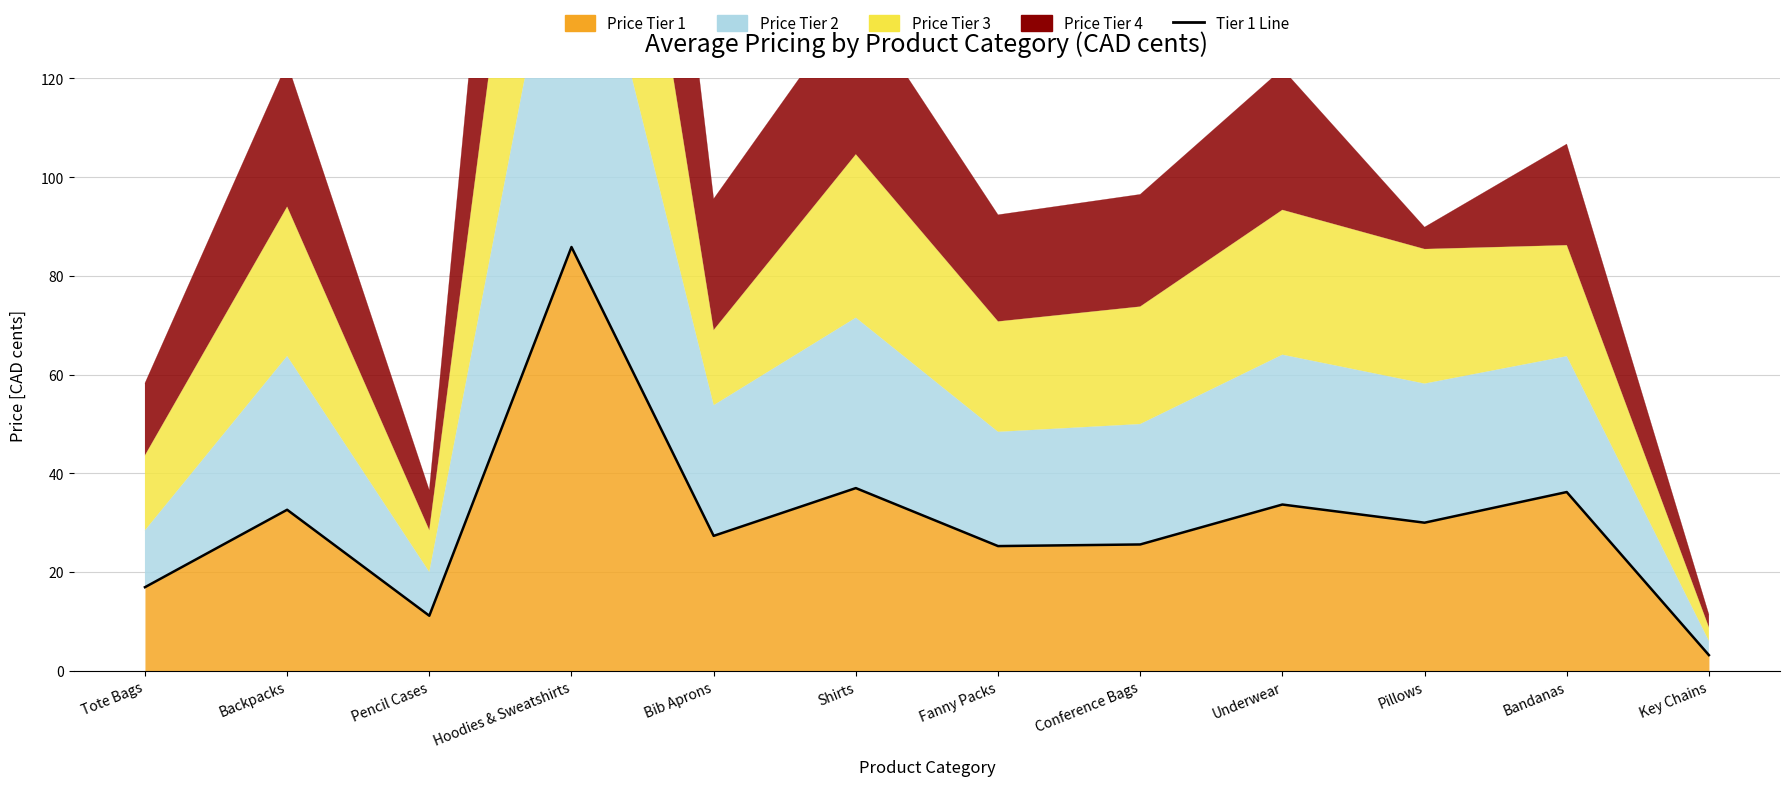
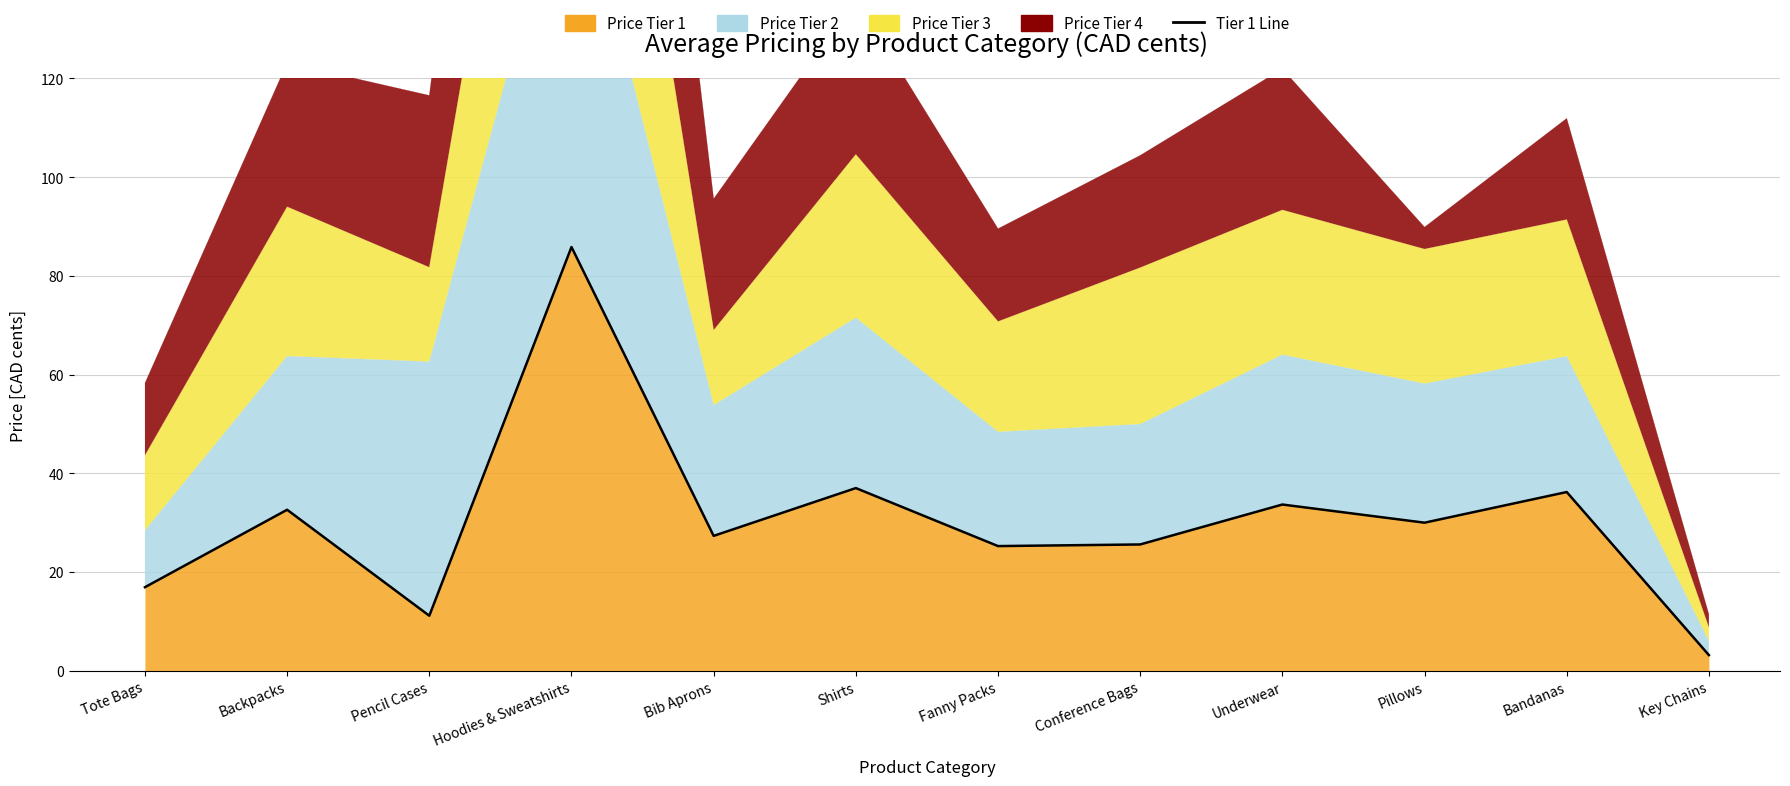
  {
    "Price Tier 1": {
      "Tote Bags": 17,
      "Backpacks": 33,
      "Pencil Cases": 11,
      "Hoodies & Sweatshirts": 86,
      "Bib Aprons": 27,
      "Shirts": 37,
      "Fanny Packs": 25,
      "Conference Bags": 26,
      "Underwear": 34,
      "Pillows": 30,
      "Bandanas": 36,
      "Key Chains": 3
    },
    "Price Tier 2": {
      "Tote Bags": 12,
      "Backpacks": 31,
-     "Pencil Cases": 9,
+     "Pencil Cases": 51,
      "Bib Aprons": 26,
      "Shirts": 35,
      "Fanny Packs": 23,
      "Conference Bags": 24,
      "Underwear": 30,
      "Pillows": 28,
      "Bandanas": 28,
      "Key Chains": 3
    },
    "Price Tier 3": {
      "Tote Bags": 15,
      "Backpacks": 30,
-     "Pencil Cases": 8,
+     "Pencil Cases": 19,
      "Bib Aprons": 15,
      "Shirts": 33,
      "Fanny Packs": 22,
-     "Conference Bags": 24,
+     "Conference Bags": 32,
      "Underwear": 29,
      "Pillows": 27,
-     "Bandanas": 23,
+     "Bandanas": 28,
      "Key Chains": 3
    },
    "Price Tier 4": {
      "Tote Bags": 15,
-     "Pencil Cases": 8,
+     "Pencil Cases": 35,
      "Bib Aprons": 27,
-     "Fanny Packs": 22,
+     "Fanny Packs": 19,
      "Conference Bags": 23,
      "Pillows": 4,
      "Bandanas": 21,
      "Key Chains": 3
    }
  }
